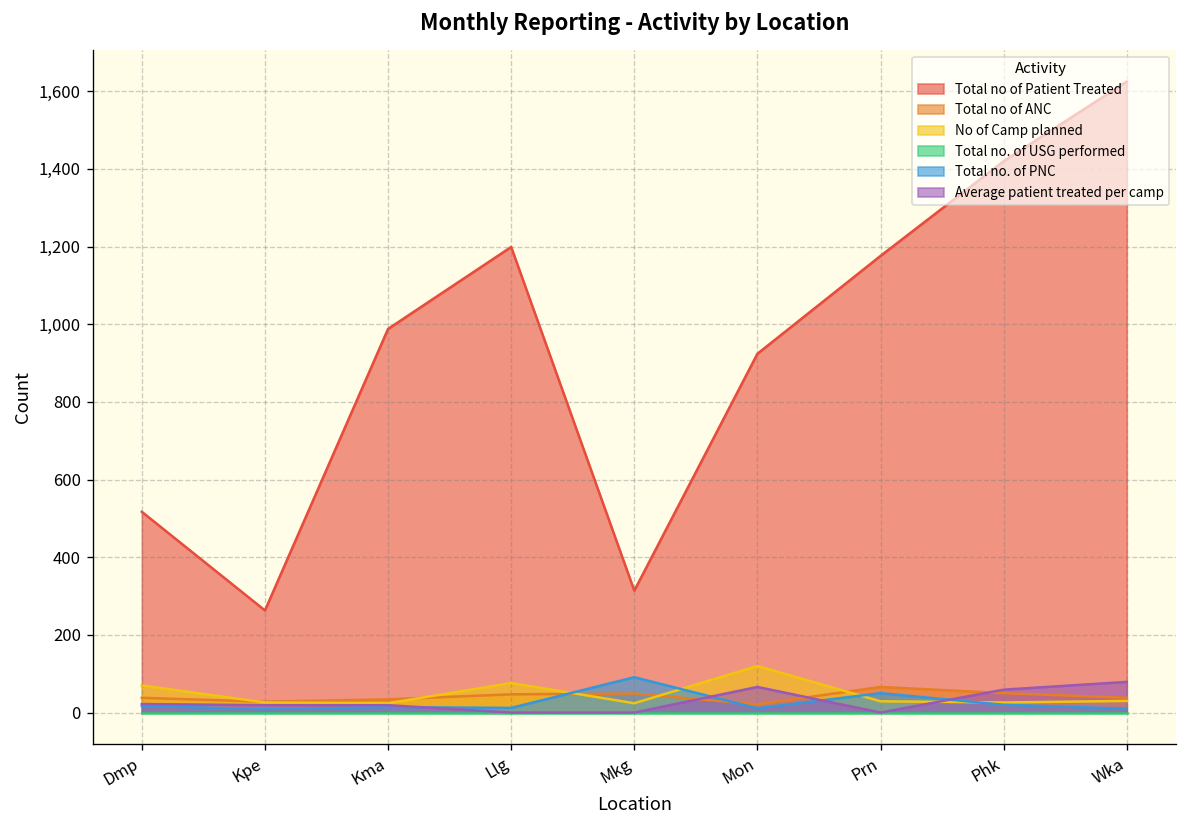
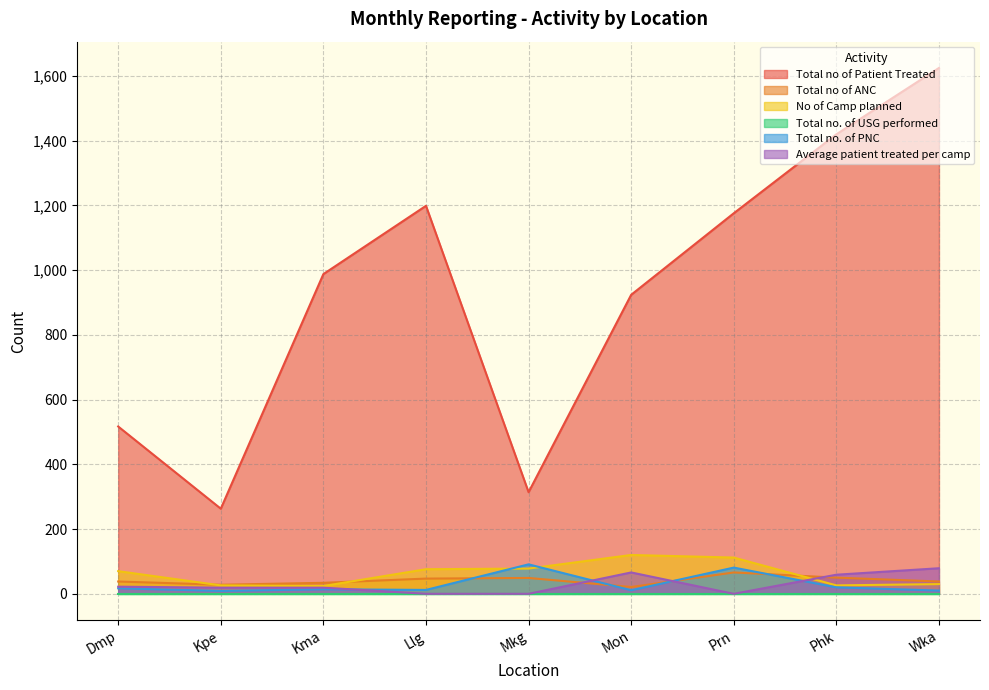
  {
    "No of Camp planned": {
      "Dmp": 70,
      "Llg": 80,
-     "Mkg": 20,
+     "Mkg": 80,
      "Mon": 120,
-     "Prn": 30,
+     "Prn": 110,
      "Wka": 30
    },
    "Total no. of USG performed": {
      "Dmp": 0,
      "Kpe": 0,
      "Kma": 0,
      "Mon": 0,
      "Phk": 0,
      "Wka": 0
    },
    "Total no. of PNC": {
      "Kpe": 10,
      "Llg": 10,
      "Mkg": 90,
      "Mon": 10,
-     "Prn": 50,
+     "Prn": 80,
      "Wka": 10
    },
    "Average patient treated per camp": {
      "Mon": 70,
      "Phk": 60,
      "Wka": 80
    }
  }
